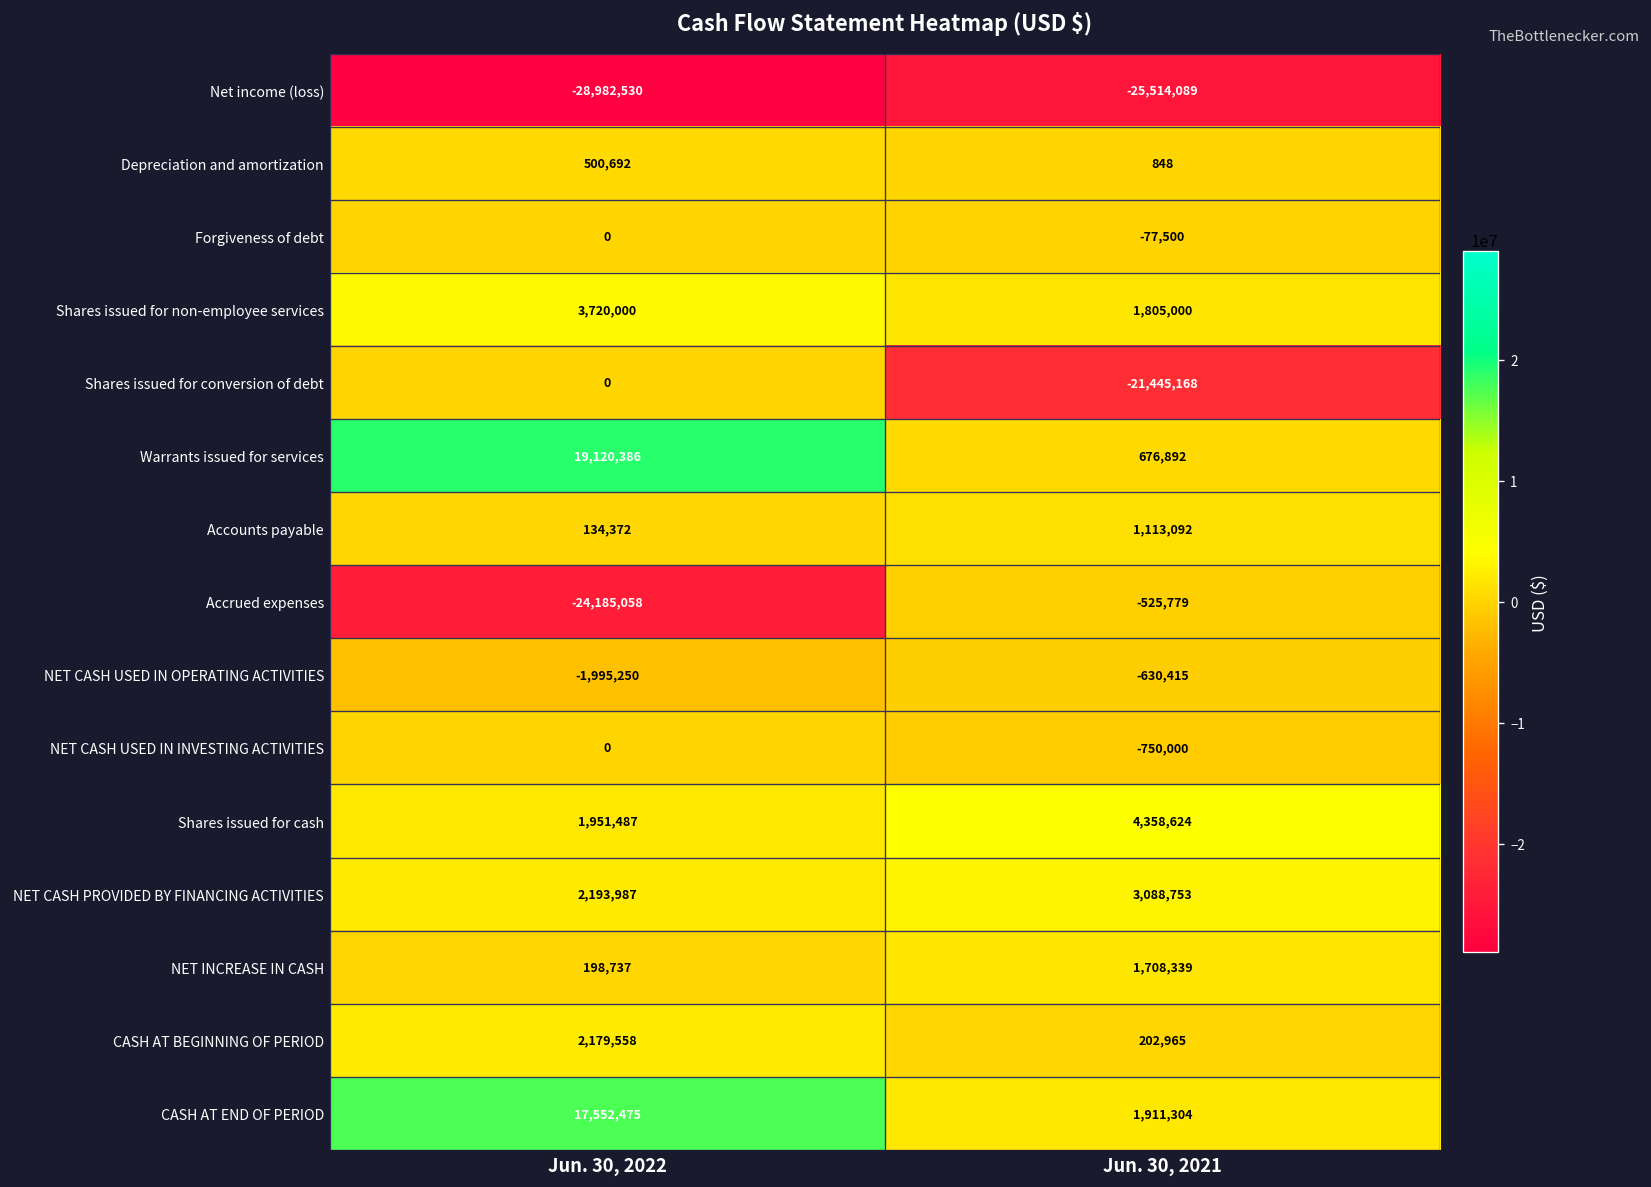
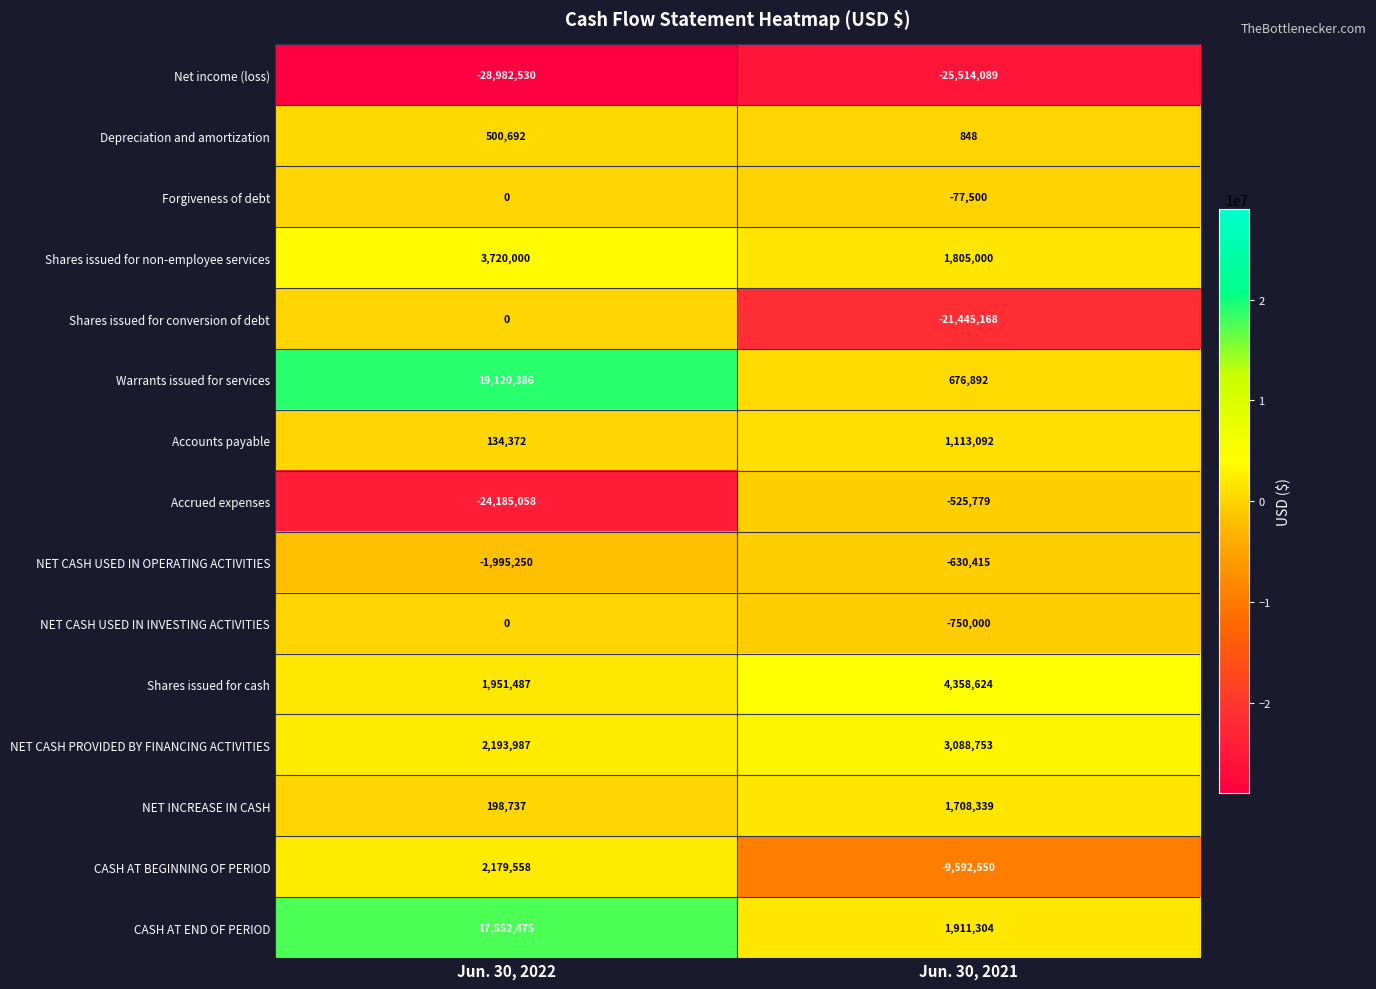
  {
    "Net income (loss)": {
      "Jun. 30, 2022": "-28,982,530",
      "Jun. 30, 2021": "-25,514,089"
    },
    "Depreciation and amortization": {
      "Jun. 30, 2022": "500,692",
      "Jun. 30, 2021": "848"
    },
    "Forgiveness of debt": {
      "Jun. 30, 2022": "0",
      "Jun. 30, 2021": "-77,500"
    },
    "Shares issued for non-employee services": {
      "Jun. 30, 2022": "3,720,000",
      "Jun. 30, 2021": "1,805,000"
    },
    "Shares issued for conversion of debt": {
      "Jun. 30, 2022": "0",
      "Jun. 30, 2021": "-21,445,168"
    },
    "Warrants issued for services": {
      "Jun. 30, 2022": "19,120,386",
      "Jun. 30, 2021": "676,892"
    },
    "Accounts payable": {
      "Jun. 30, 2022": "134,372",
      "Jun. 30, 2021": "1,113,092"
    },
    "Accrued expenses": {
      "Jun. 30, 2022": "-24,185,058",
      "Jun. 30, 2021": "-525,779"
    },
    "NET CASH USED IN OPERATING ACTIVITIES": {
      "Jun. 30, 2022": "-1,995,250",
      "Jun. 30, 2021": "-630,415"
    },
    "NET CASH USED IN INVESTING ACTIVITIES": {
      "Jun. 30, 2022": "0",
      "Jun. 30, 2021": "-750,000"
    },
    "Shares issued for cash": {
      "Jun. 30, 2022": "1,951,487",
      "Jun. 30, 2021": "4,358,624"
    },
    "NET CASH PROVIDED BY FINANCING ACTIVITIES": {
      "Jun. 30, 2022": "2,193,987",
      "Jun. 30, 2021": "3,088,753"
    },
    "NET INCREASE IN CASH": {
      "Jun. 30, 2022": "198,737",
      "Jun. 30, 2021": "1,708,339"
    },
    "CASH AT BEGINNING OF PERIOD": {
      "Jun. 30, 2022": "2,179,558",
-     "Jun. 30, 2021": "202,965"
+     "Jun. 30, 2021": "-9,592,550"
    },
    "CASH AT END OF PERIOD": {
      "Jun. 30, 2022": "17,552,475",
      "Jun. 30, 2021": "1,911,304"
    }
  }
